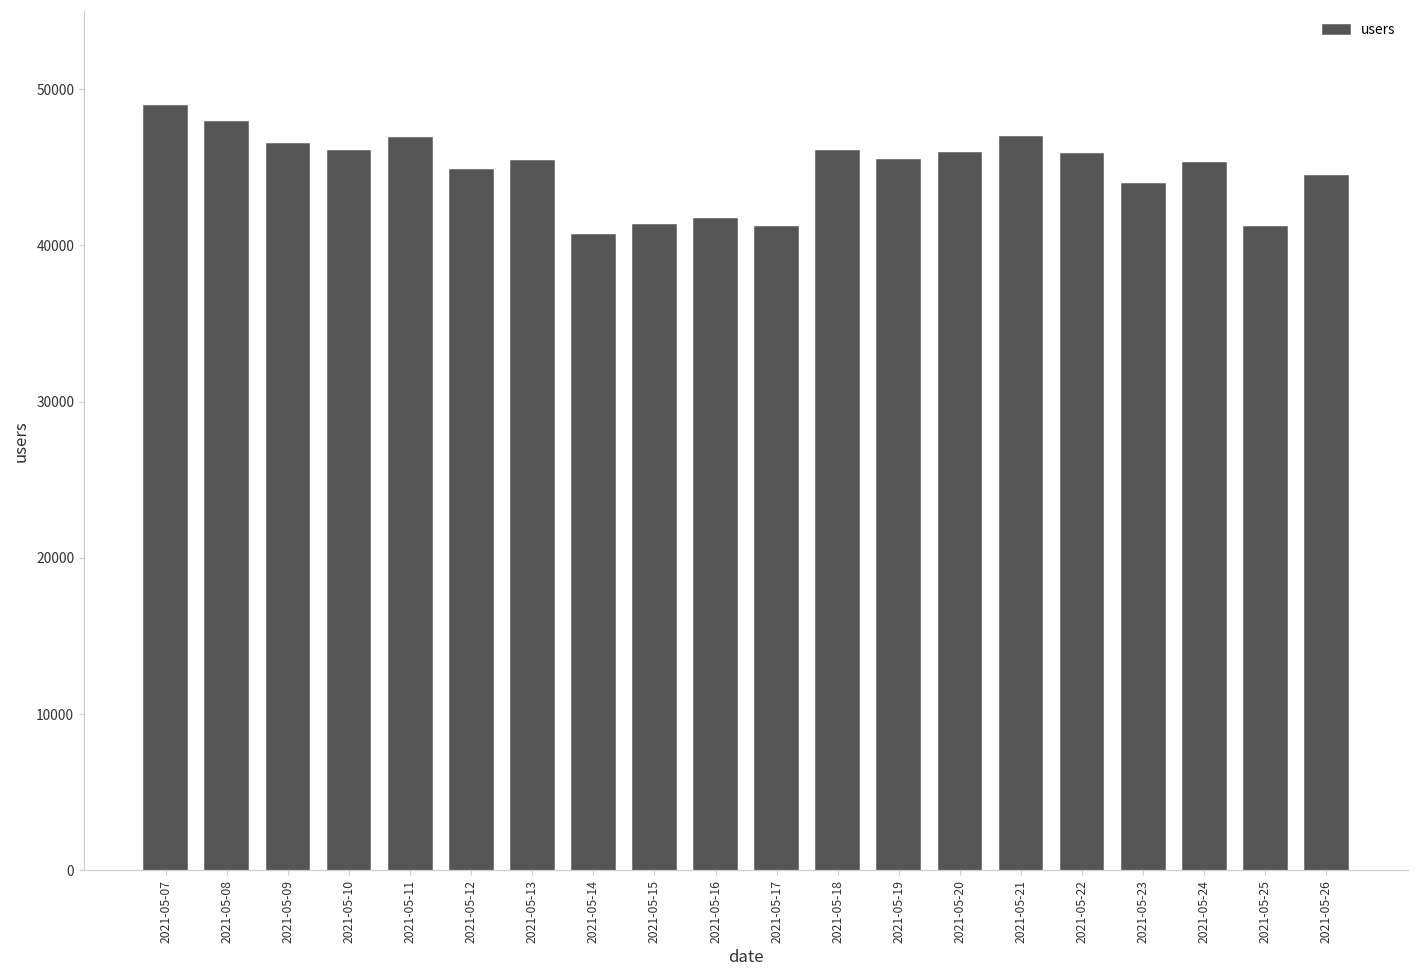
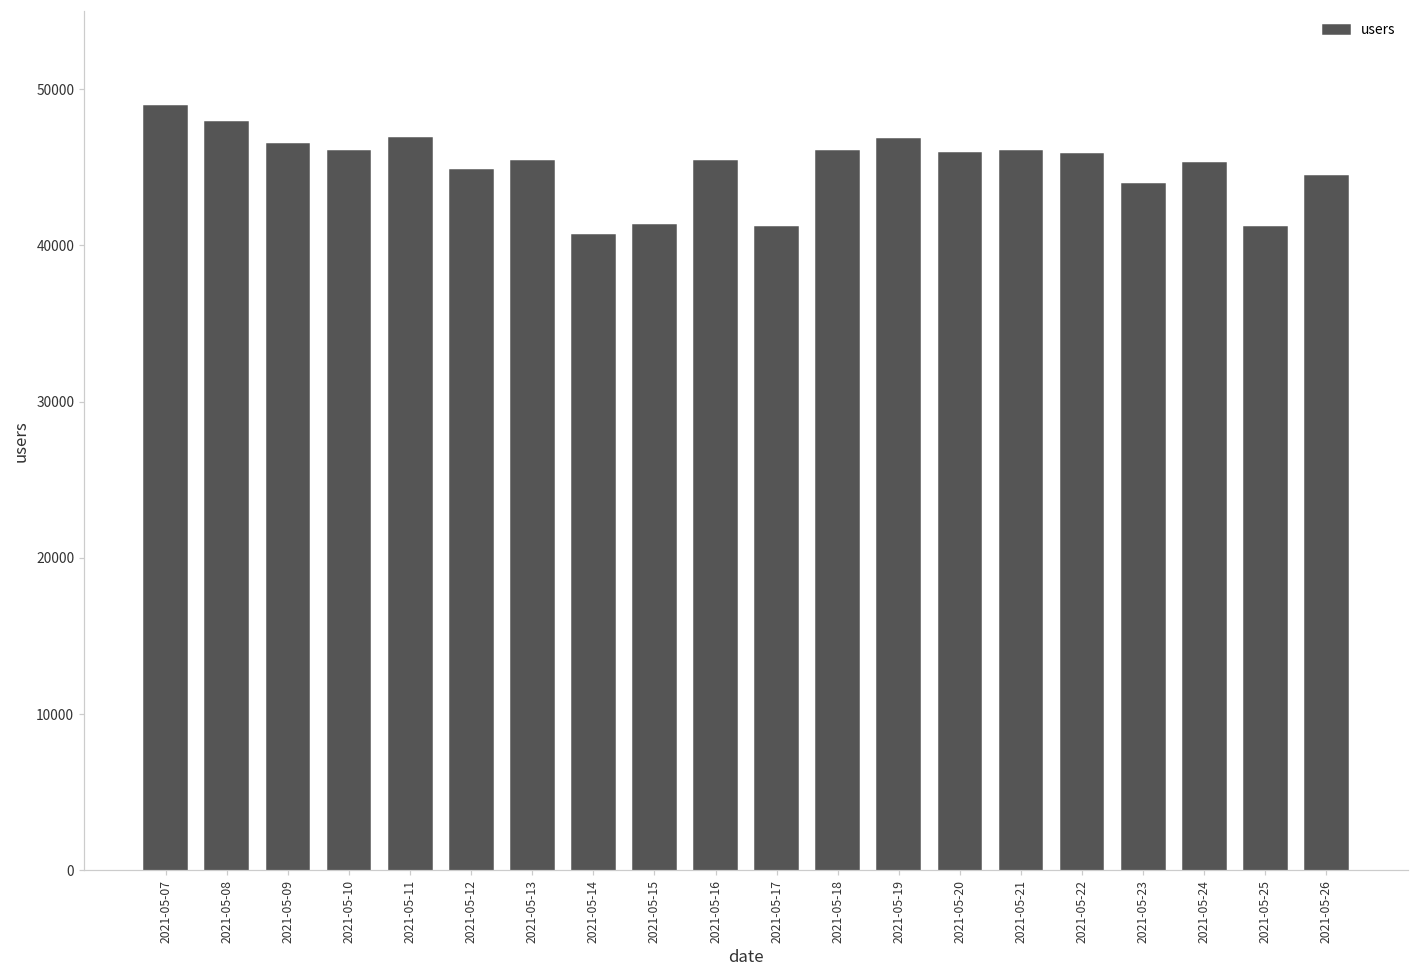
  {
    "2021-05-07": 48900,
    "2021-05-08": 47900,
    "2021-05-09": 46500,
    "2021-05-10": 46000,
    "2021-05-11": 46900,
    "2021-05-12": 44800,
    "2021-05-13": 45400,
    "2021-05-14": 40700,
    "2021-05-15": 41300,
-   "2021-05-16": 41700,
+   "2021-05-16": 45400,
    "2021-05-17": 41200,
    "2021-05-18": 46100,
-   "2021-05-19": 45400,
+   "2021-05-19": 46800,
    "2021-05-20": 45900,
-   "2021-05-21": 46900,
+   "2021-05-21": 46000,
    "2021-05-22": 45900,
    "2021-05-23": 43900,
    "2021-05-24": 45300,
    "2021-05-25": 41200,
    "2021-05-26": 44400
  }
